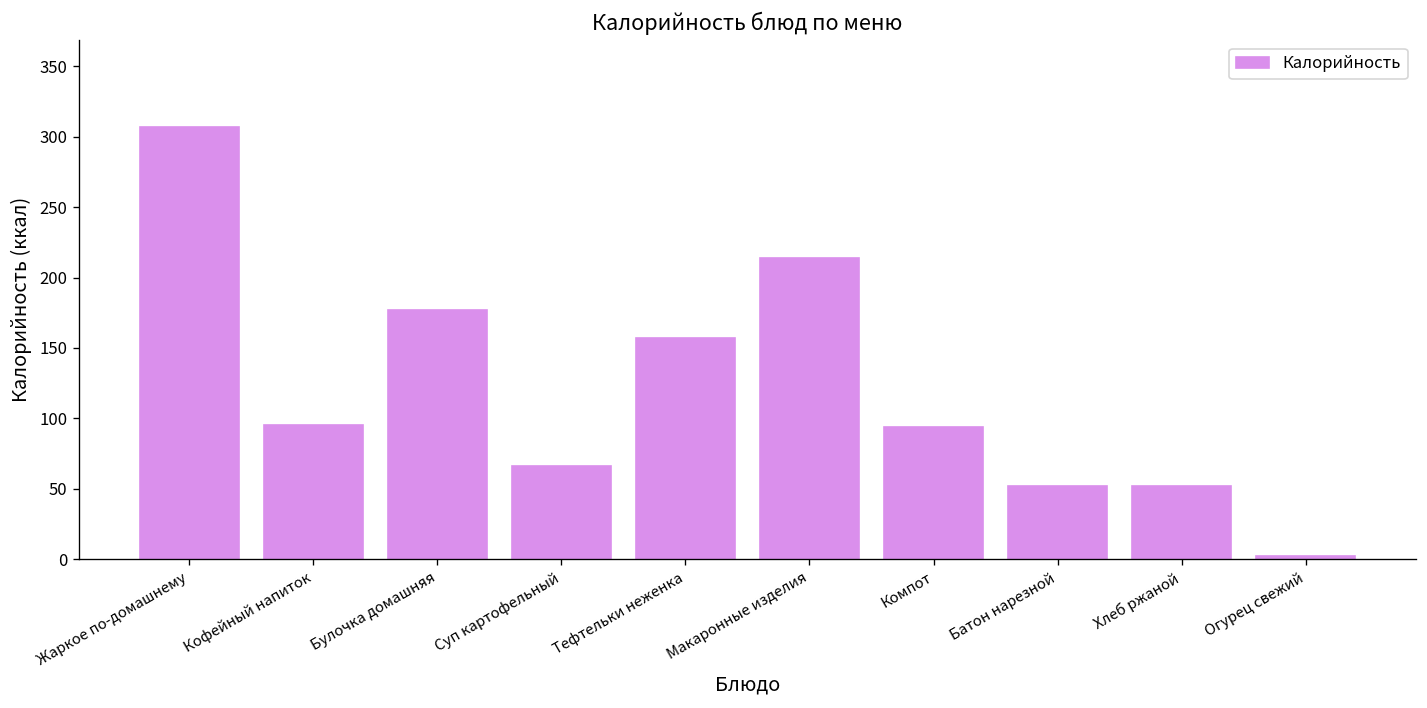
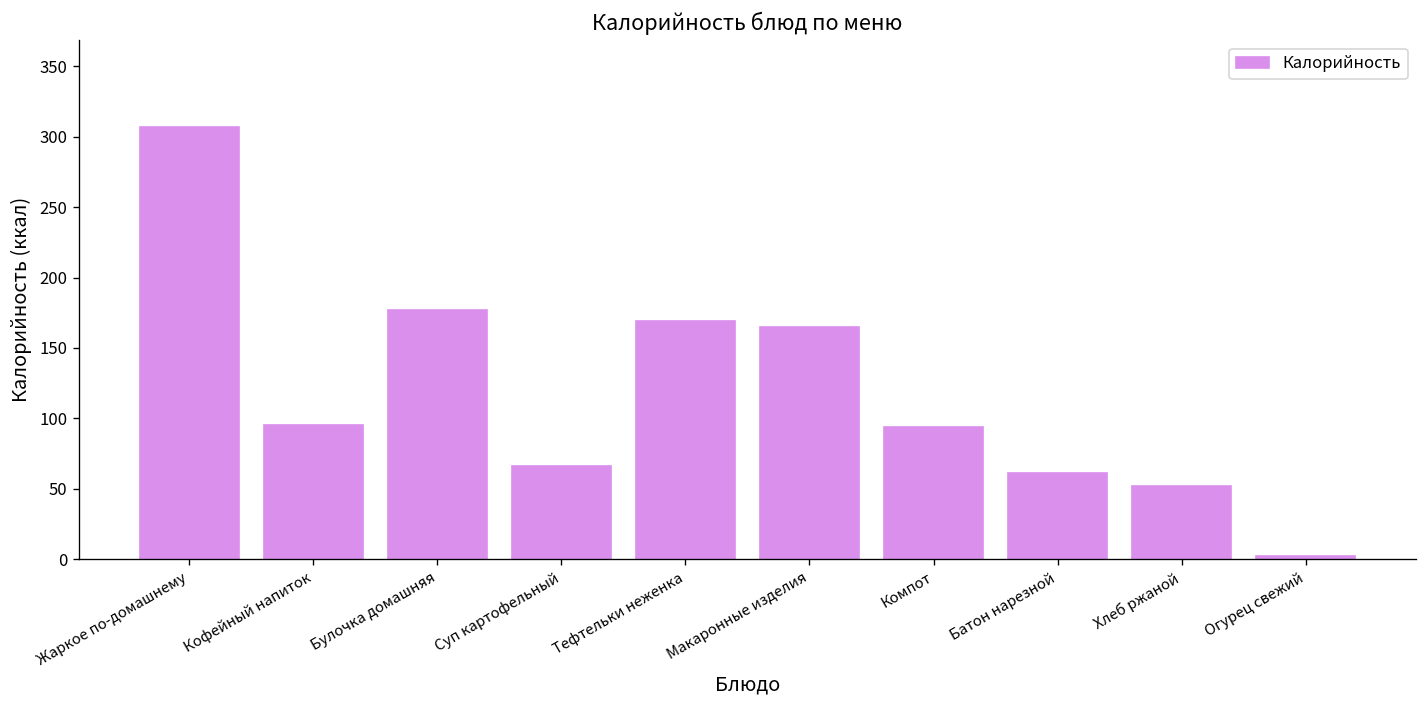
  {
    "Жаркое по-домашнему": 307,
    "Кофейный напиток": 95,
    "Булочка домашняя": 177,
    "Суп картофельный": 66,
-   "Тефтельки неженка": 157,
-   "Макаронные изделия": 214,
+   "Тефтельки неженка": 169,
+   "Макаронные изделия": 165,
    "Компот": 94,
-   "Батон нарезной": 52,
+   "Батон нарезной": 61,
    "Хлеб ржаной": 52
  }
